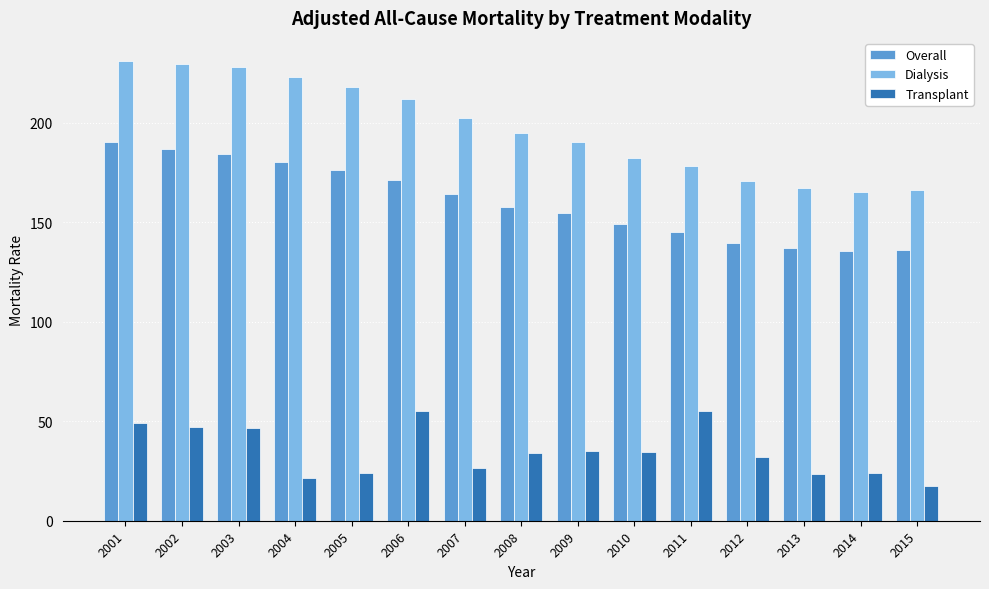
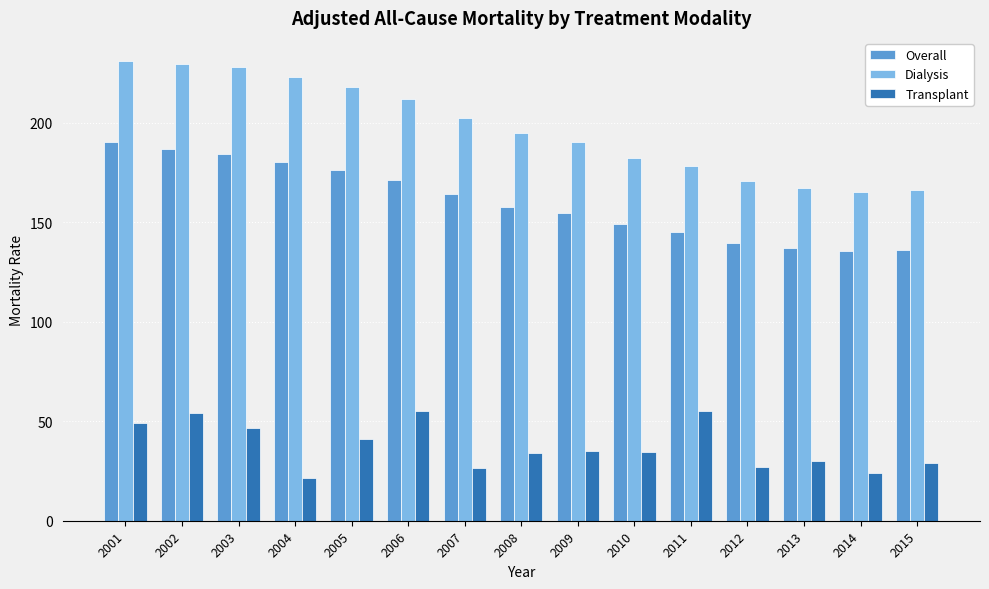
  {
    "Transplant": {
      "2001": 49,
-     "2002": 47,
+     "2002": 54,
      "2003": 47,
      "2004": 22,
-     "2005": 24,
+     "2005": 41,
      "2006": 55,
      "2007": 27,
      "2008": 34,
      "2009": 35,
      "2010": 35,
      "2011": 55,
-     "2012": 32,
-     "2013": 24,
+     "2012": 27,
+     "2013": 30,
      "2014": 24,
-     "2015": 18
+     "2015": 29
    }
  }
